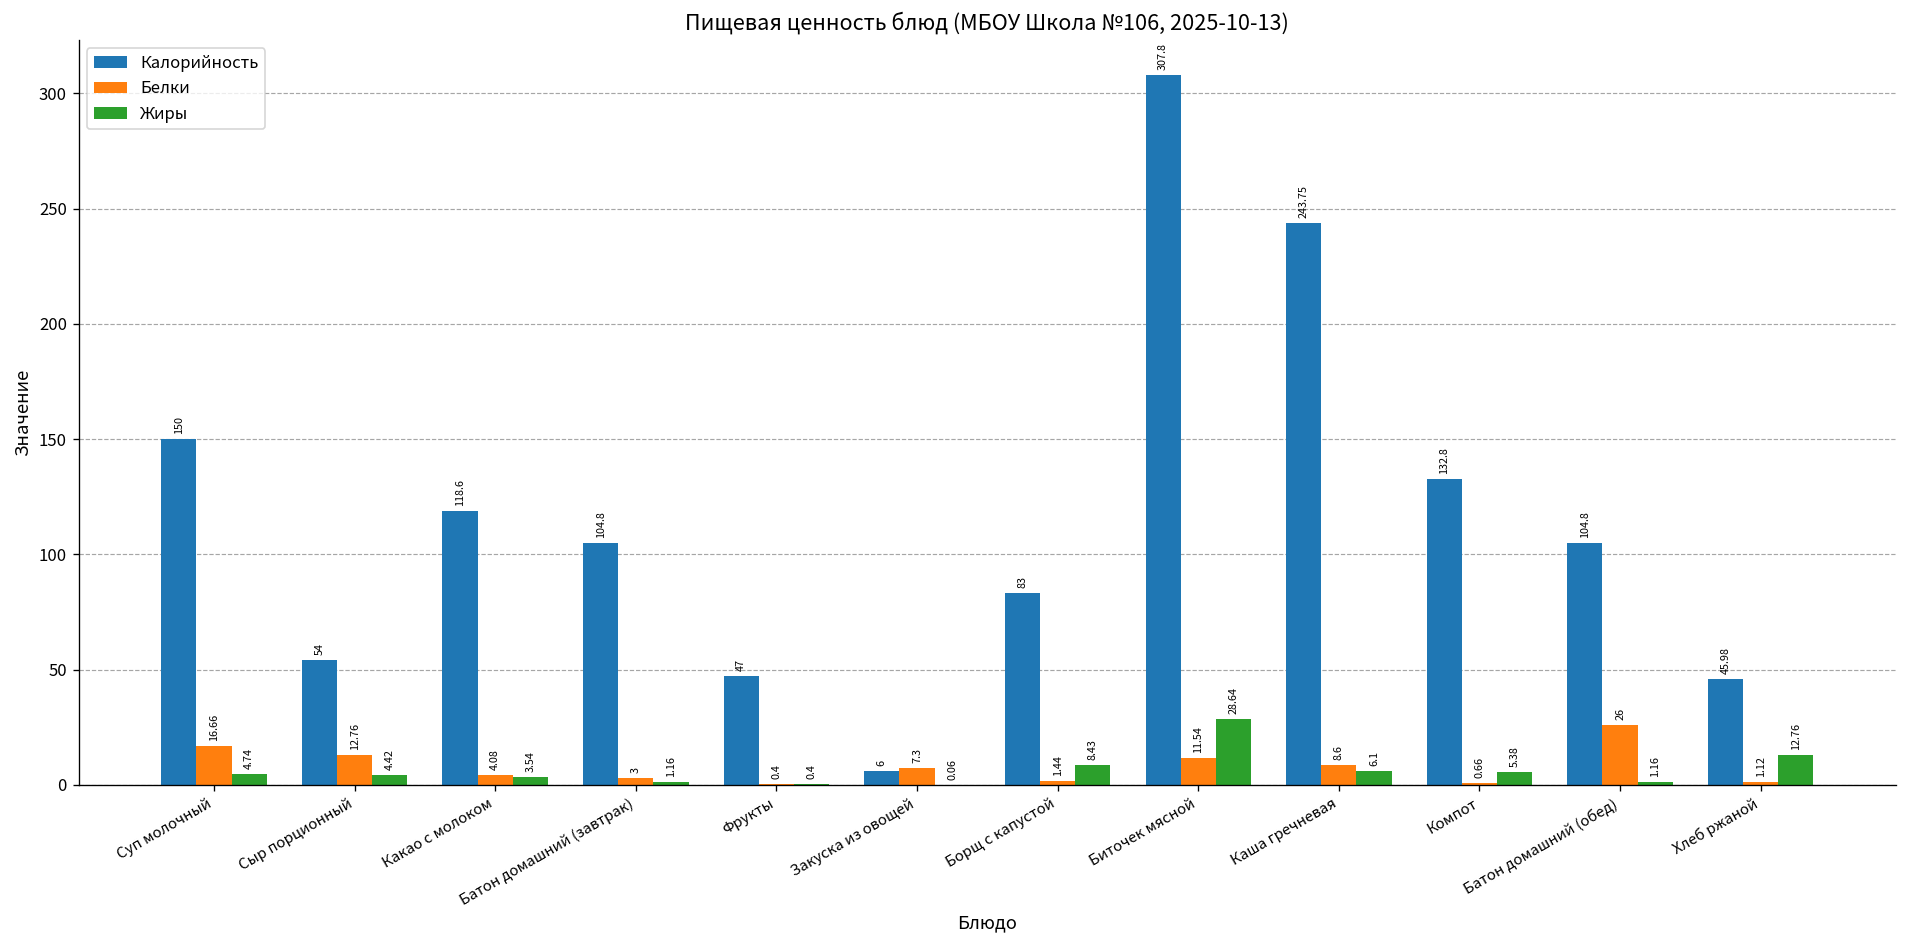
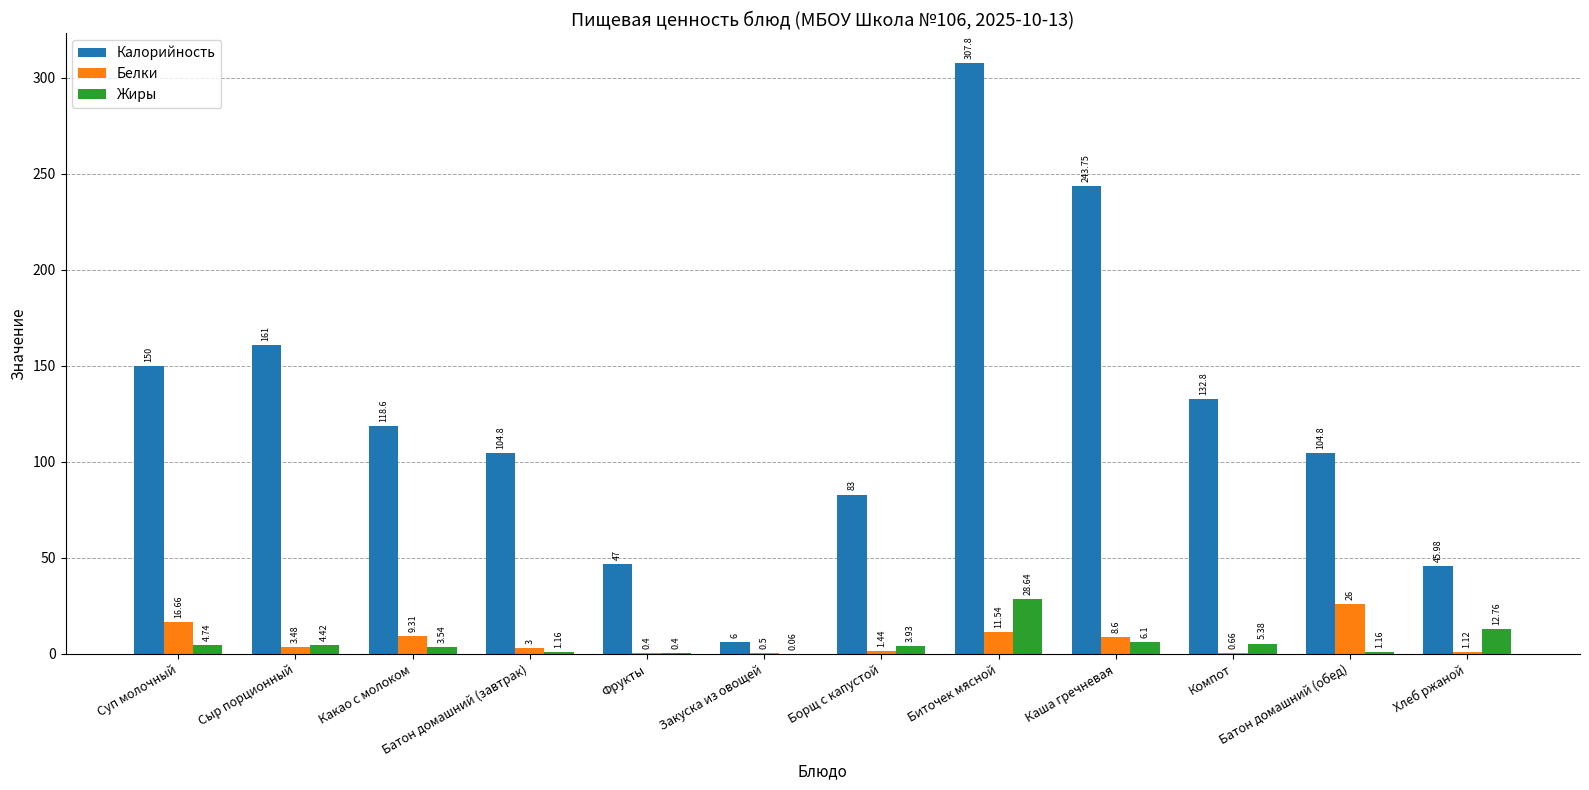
  {
    "Калорийность": {
      "Суп молочный": 150,
-     "Сыр порционный": 54,
+     "Сыр порционный": 161,
      "Какао с молоком": 118.6,
      "Батон домашний (завтрак)": 104.8,
      "Фрукты": 47,
      "Закуска из овощей": 6,
      "Борщ с капустой": 83,
      "Биточек мясной": 307.8,
      "Каша гречневая": 243.75,
      "Компот": 132.8,
      "Батон домашний (обед)": 104.8,
      "Хлеб ржаной": 45.98
    },
    "Белки": {
      "Суп молочный": 16.66,
-     "Сыр порционный": 12.76,
-     "Какао с молоком": 4.08,
+     "Сыр порционный": 3.48,
+     "Какао с молоком": 9.31,
      "Батон домашний (завтрак)": 3,
      "Фрукты": 0.4,
-     "Закуска из овощей": 7.3,
+     "Закуска из овощей": 0.5,
      "Борщ с капустой": 1.44,
      "Биточек мясной": 11.54,
      "Каша гречневая": 8.6,
      "Компот": 0.66,
      "Батон домашний (обед)": 26,
      "Хлеб ржаной": 1.12
    },
    "Жиры": {
      "Суп молочный": 4.74,
      "Сыр порционный": 4.42,
      "Какао с молоком": 3.54,
      "Батон домашний (завтрак)": 1.16,
      "Фрукты": 0.4,
      "Закуска из овощей": 0.06,
-     "Борщ с капустой": 8.43,
+     "Борщ с капустой": 3.93,
      "Биточек мясной": 28.64,
      "Каша гречневая": 6.1,
      "Компот": 5.38,
      "Батон домашний (обед)": 1.16,
      "Хлеб ржаной": 12.76
    }
  }
